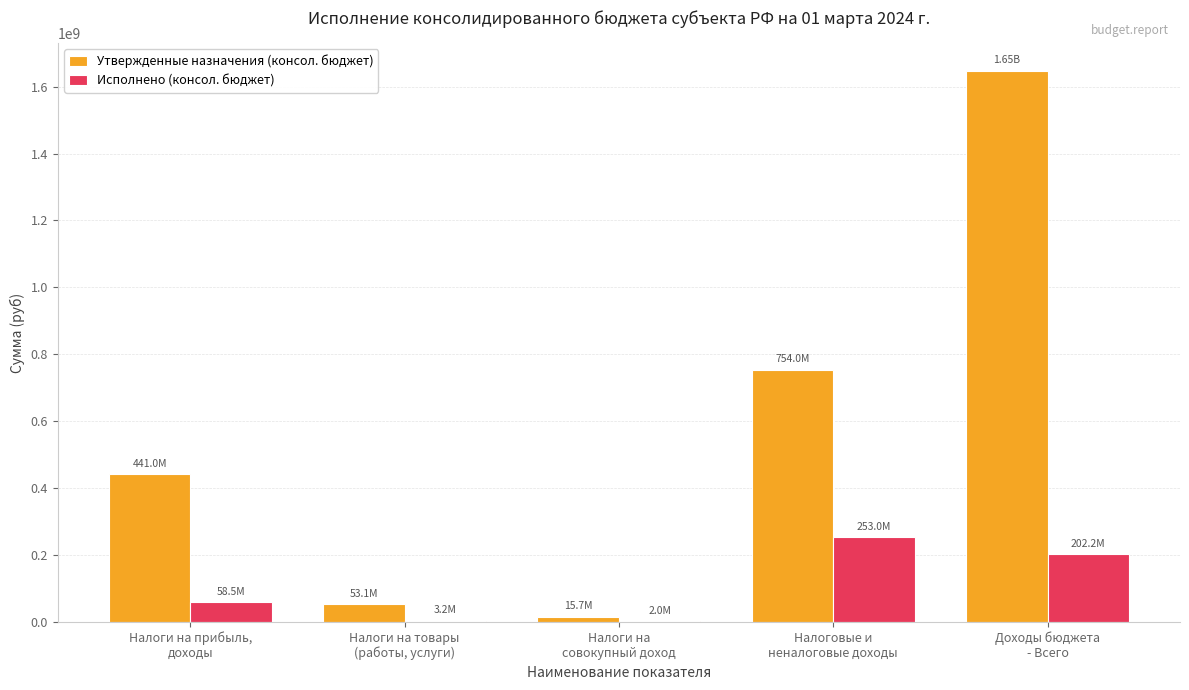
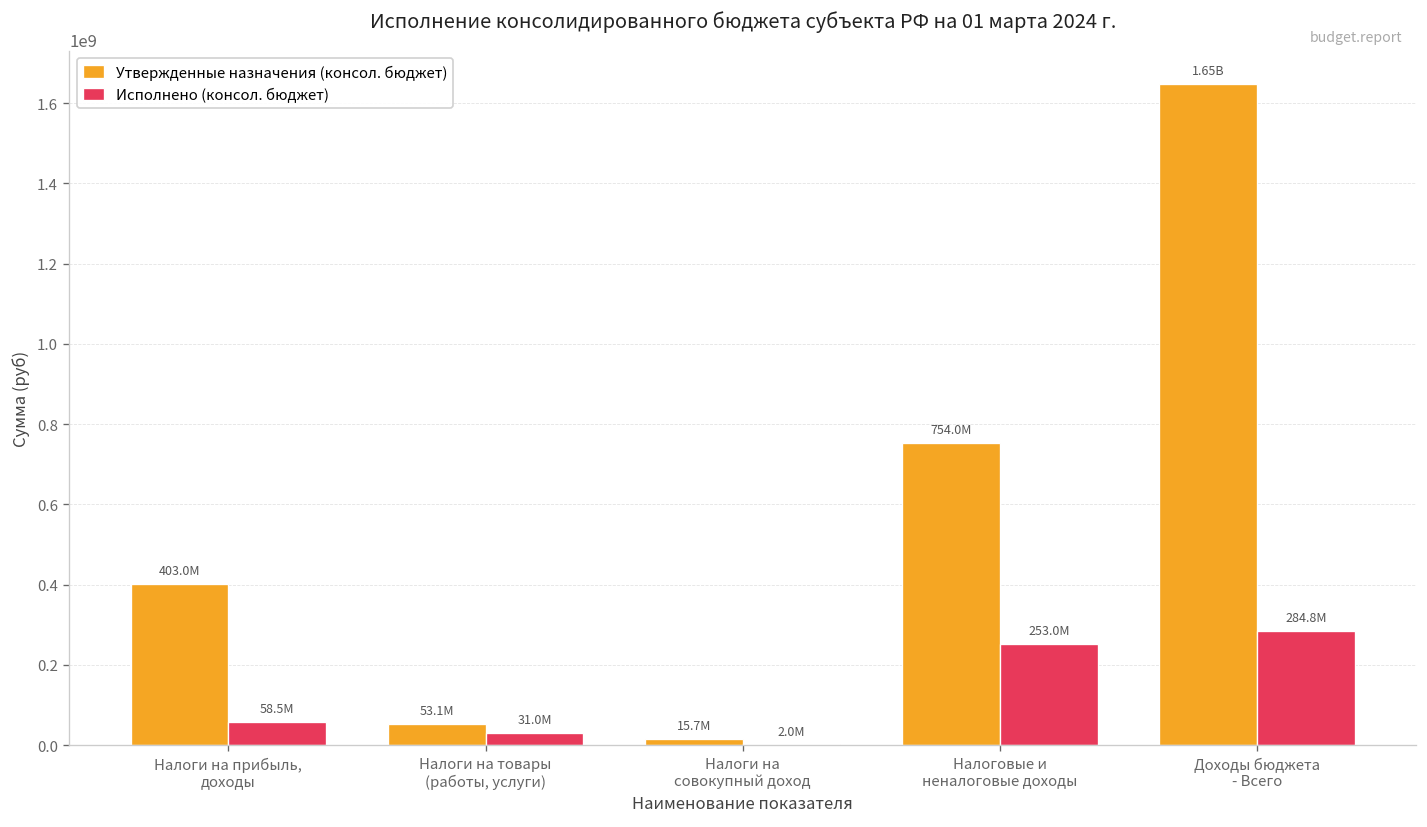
  {
    "Утвержденные назначения (консол. бюджет)": {
-     "Налоги на прибыль, доходы": "441.0M",
+     "Налоги на прибыль, доходы": "403.0M",
      "Налоги на товары (работы, услуги)": "53.1M",
      "Налоги на совокупный доход": "15.7M",
      "Налоговые и неналоговые доходы": "754.0M",
      "Доходы бюджета - Всего": "1.65B"
    },
    "Исполнено (консол. бюджет)": {
      "Налоги на прибыль, доходы": "58.5M",
-     "Налоги на товары (работы, услуги)": "3.2M",
+     "Налоги на товары (работы, услуги)": "31.0M",
      "Налоги на совокупный доход": "2.0M",
      "Налоговые и неналоговые доходы": "253.0M",
-     "Доходы бюджета - Всего": "202.2M"
+     "Доходы бюджета - Всего": "284.8M"
    }
  }
